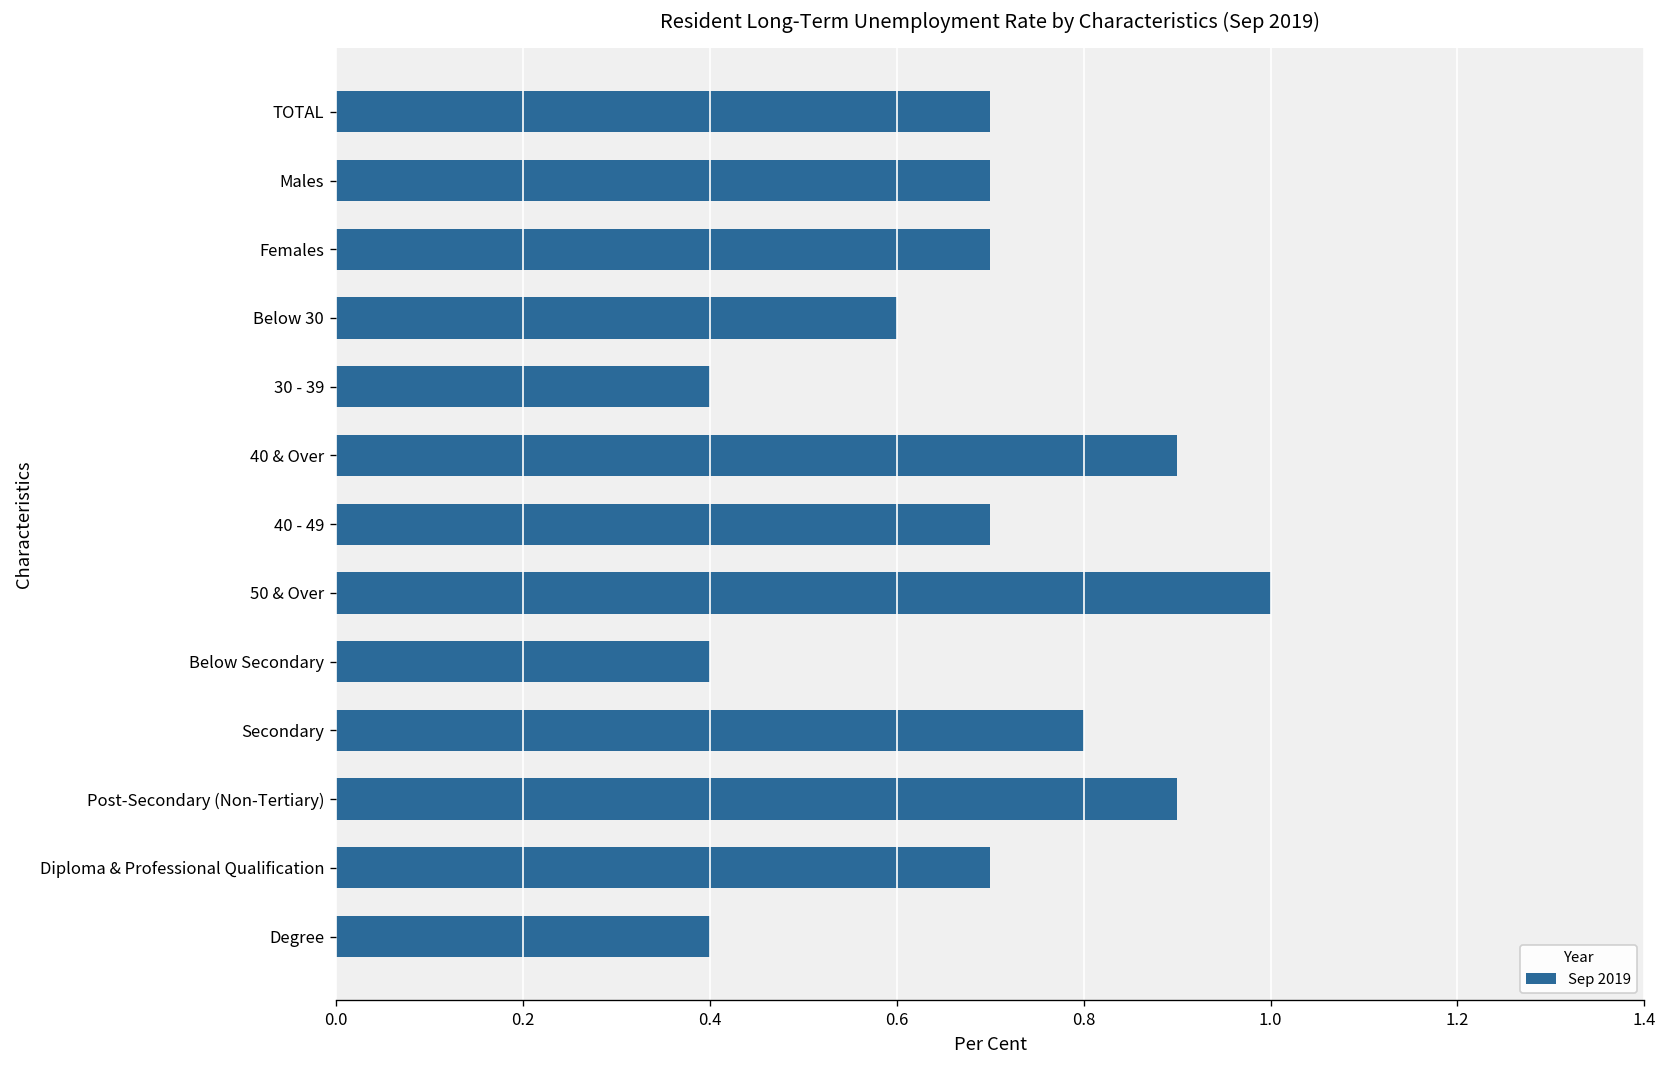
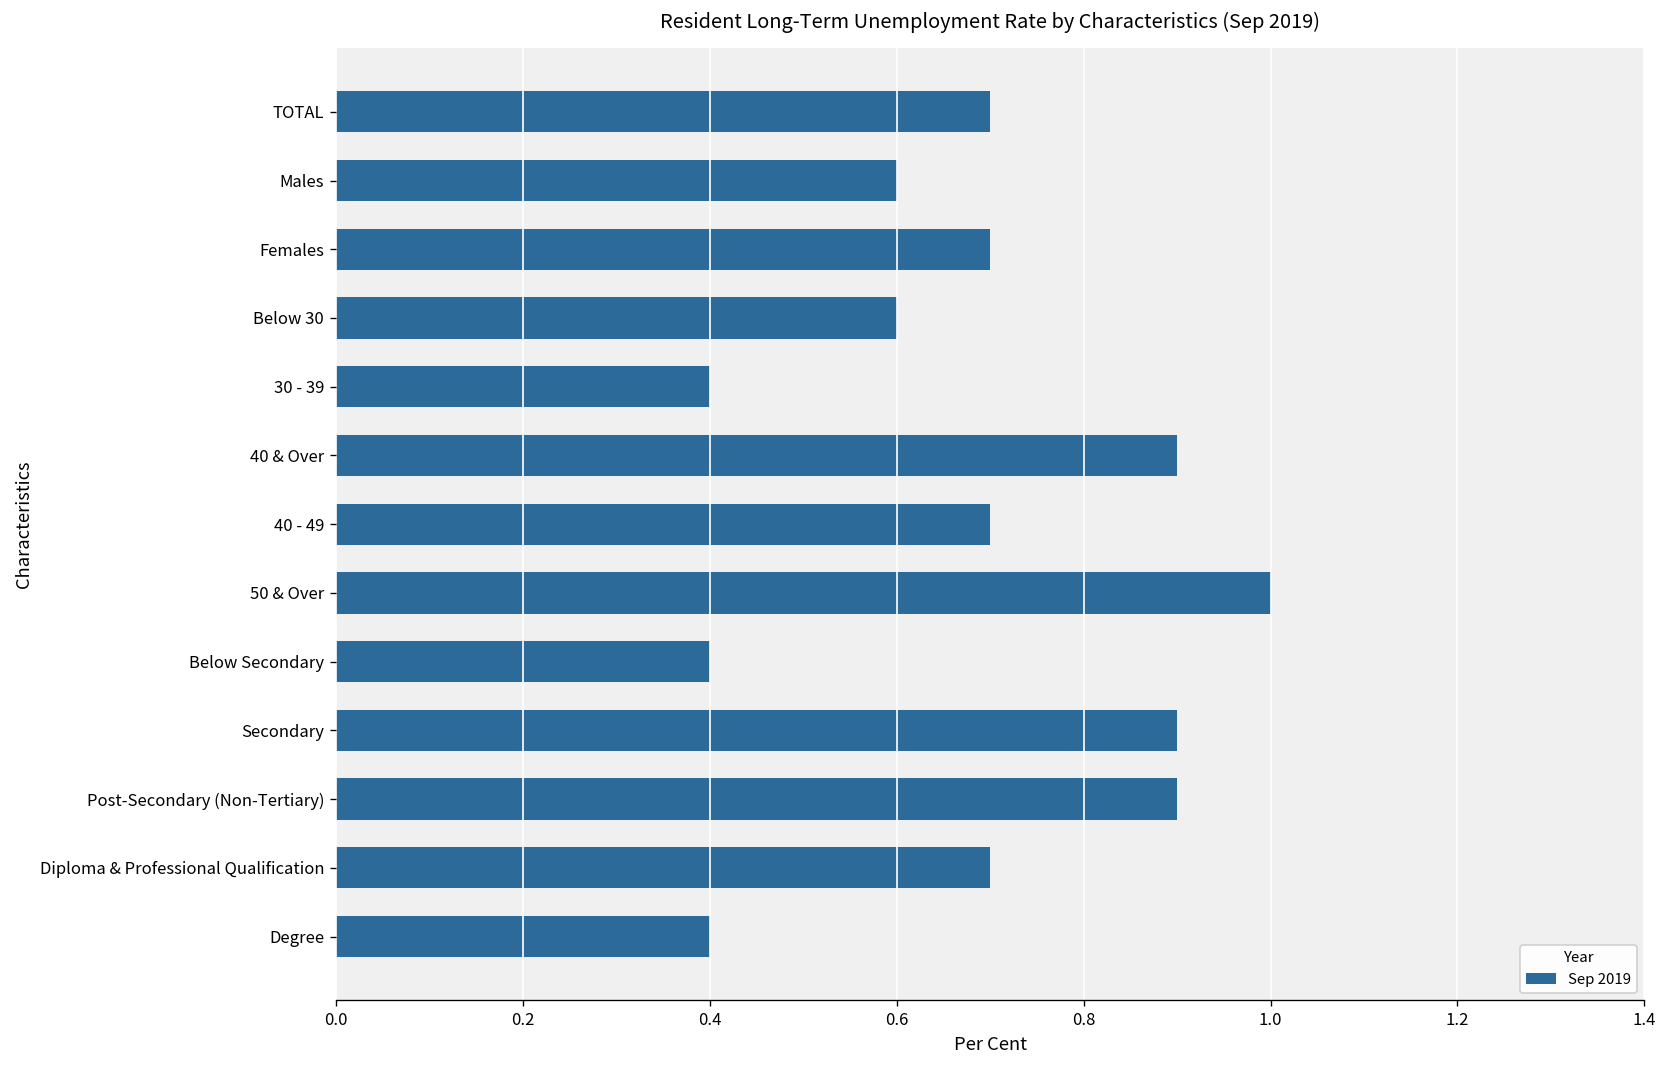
  {
    "TOTAL": 0.7,
-   "Males": 0.7,
+   "Males": 0.6,
    "Females": 0.7,
    "Below 30": 0.6,
    "30 - 39": 0.4,
    "40 & Over": 0.9,
    "40 - 49": 0.7,
    "50 & Over": 1.0,
    "Below Secondary": 0.4,
-   "Secondary": 0.8,
+   "Secondary": 0.9,
    "Post-Secondary (Non-Tertiary)": 0.9,
    "Diploma & Professional Qualification": 0.7,
    "Degree": 0.4
  }
